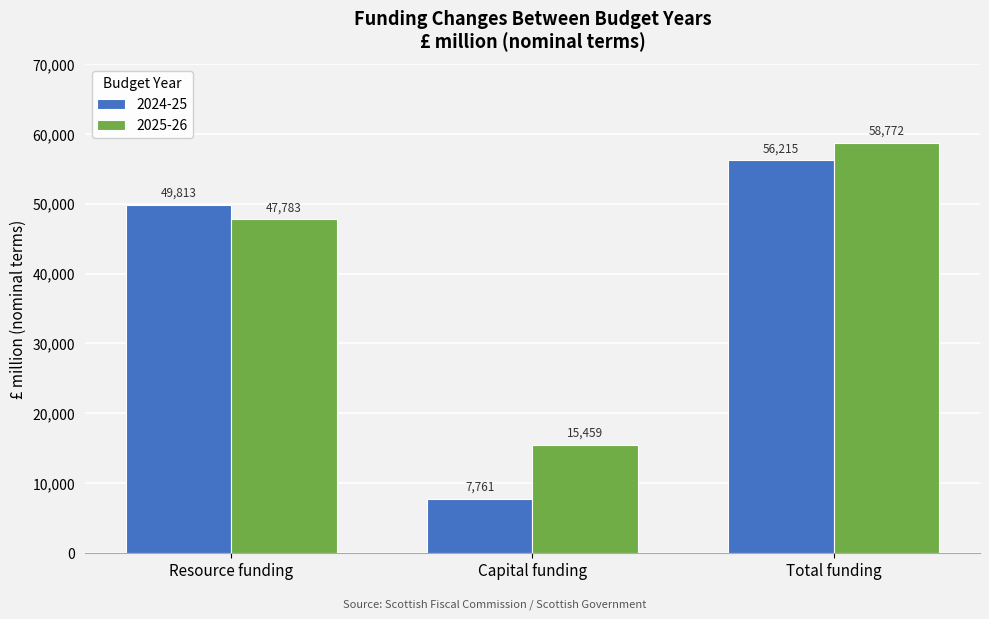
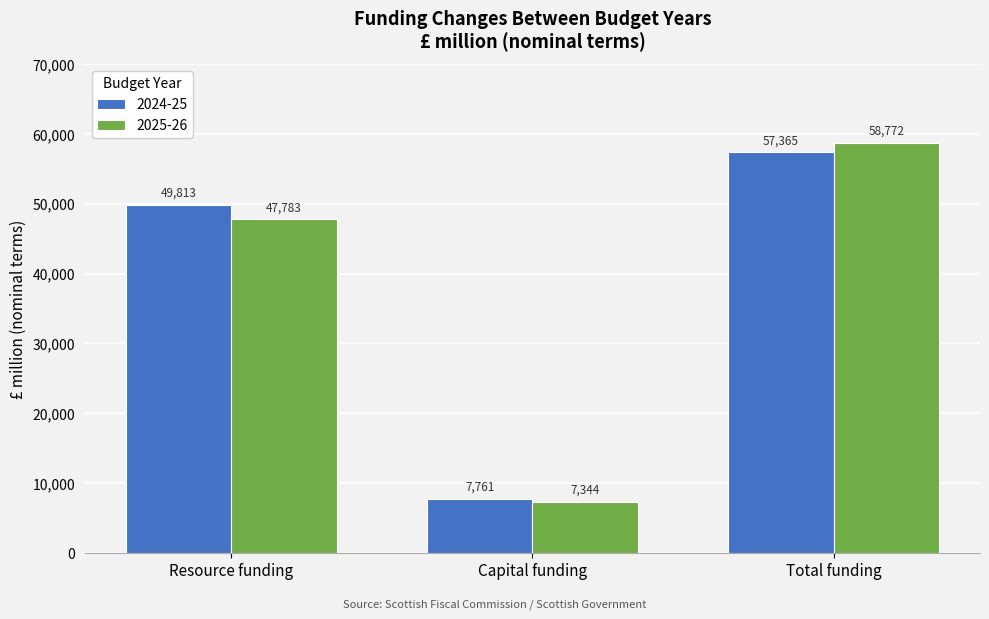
  {
    "2024-25": {
      "Resource funding": "49,813",
      "Capital funding": "7,761",
-     "Total funding": "56,215"
+     "Total funding": "57,365"
    },
    "2025-26": {
      "Resource funding": "47,783",
-     "Capital funding": "15,459",
+     "Capital funding": "7,344",
      "Total funding": "58,772"
    }
  }
